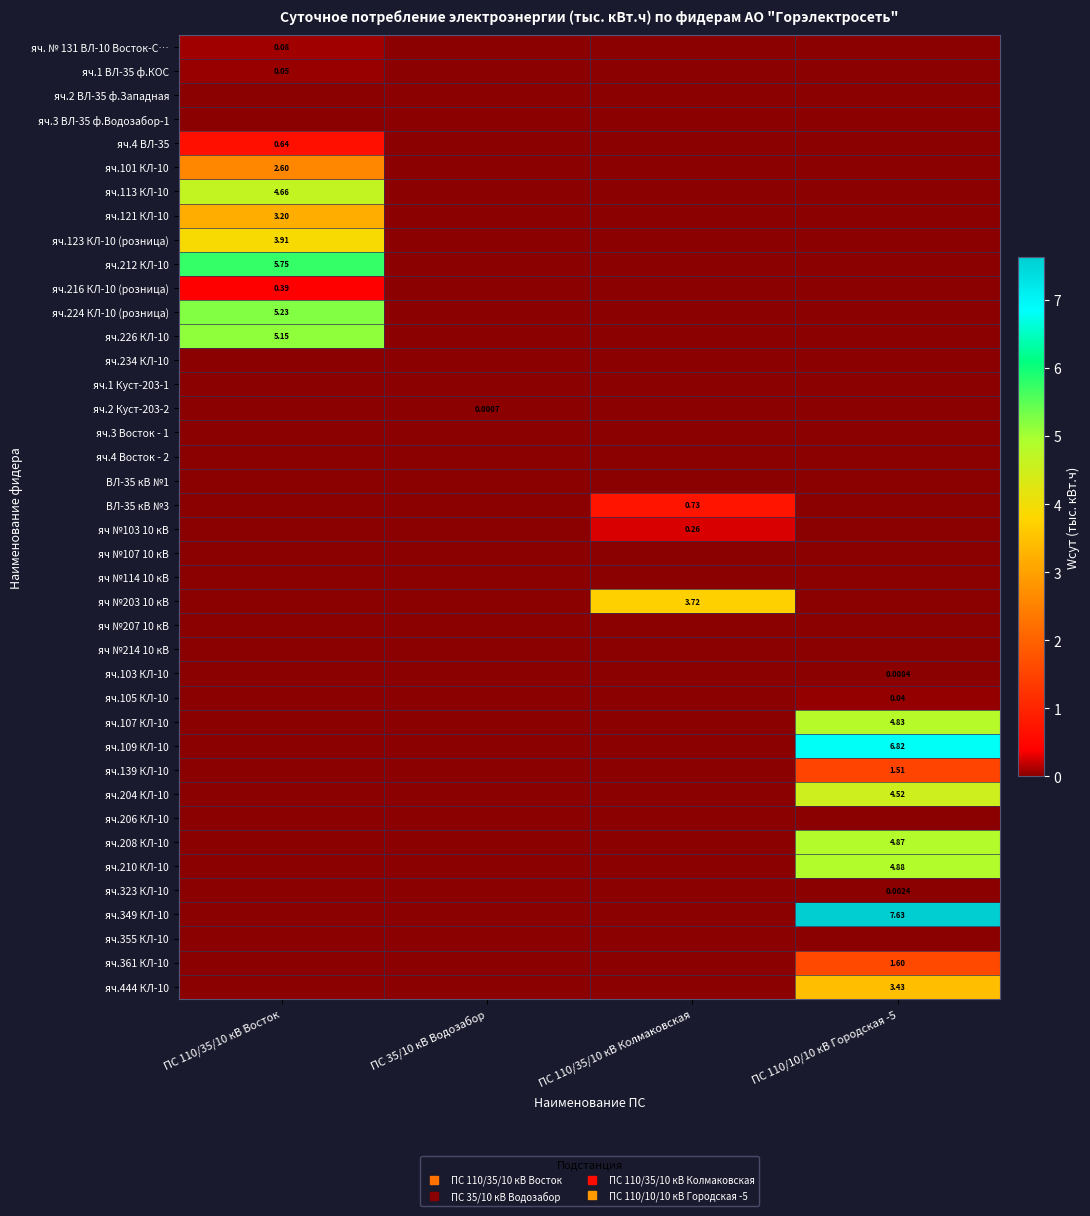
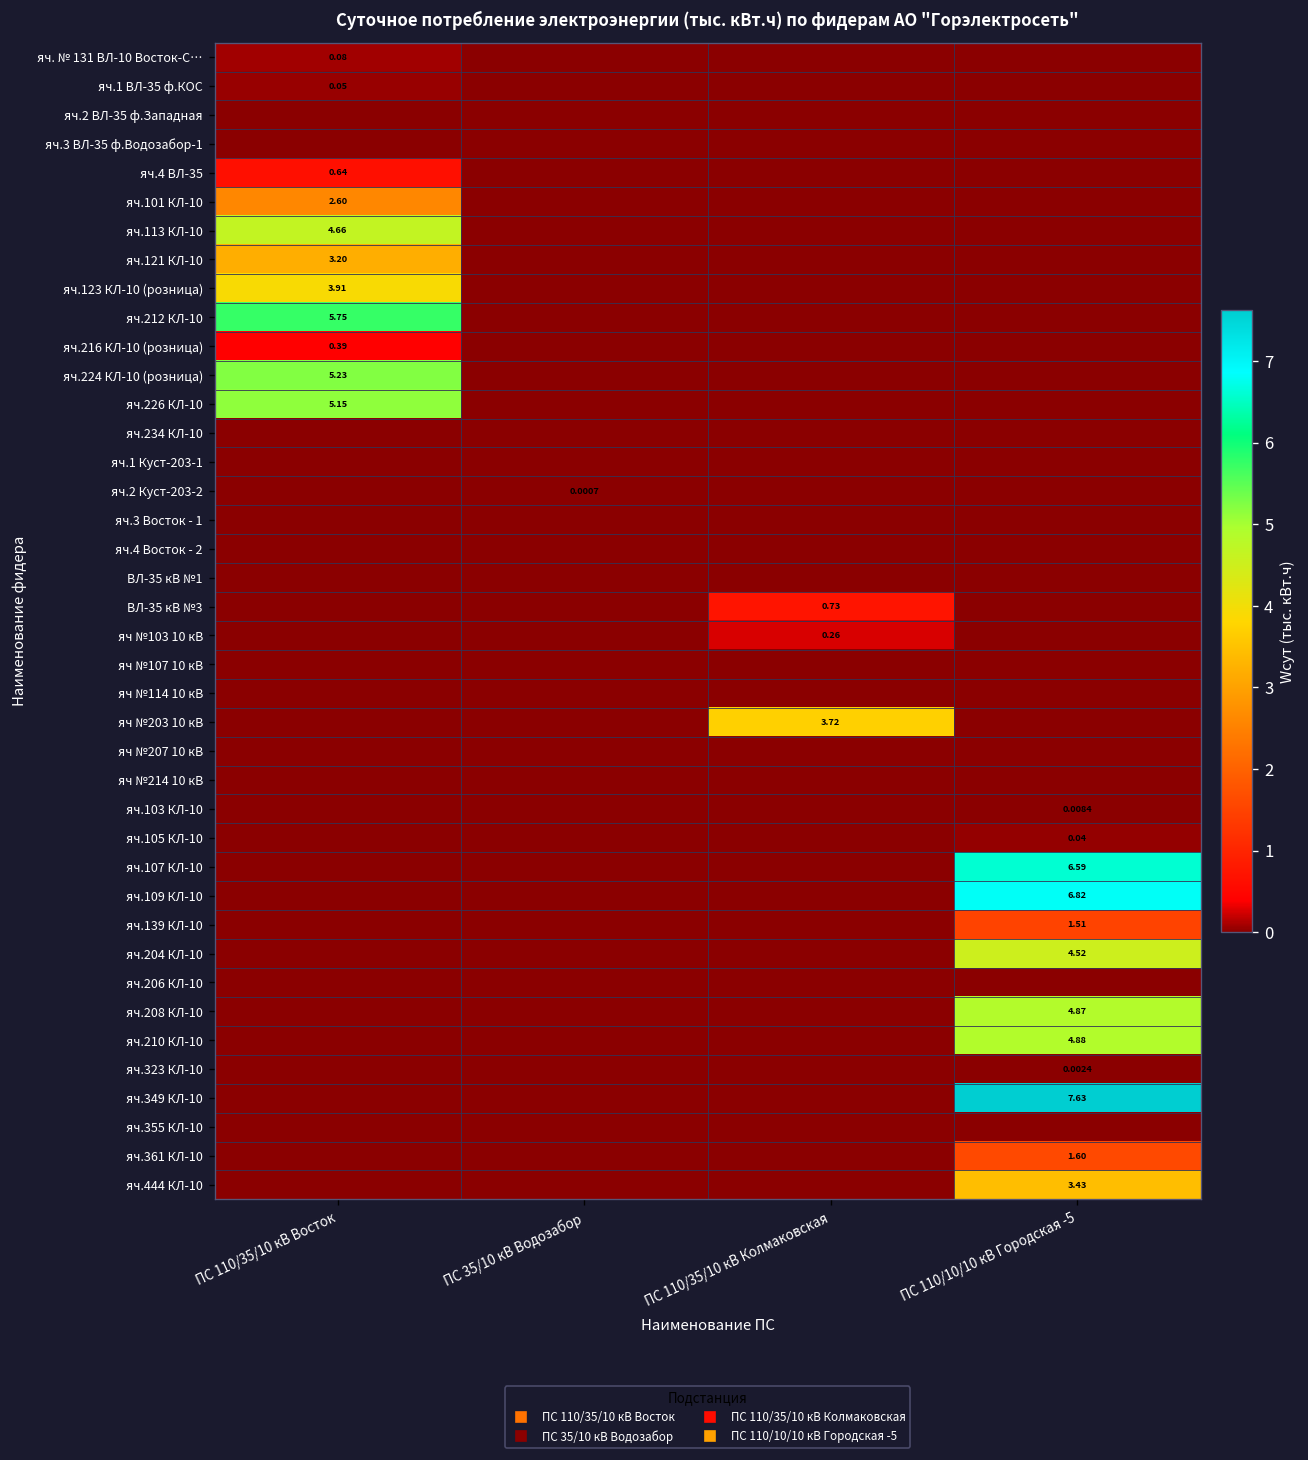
  {
    "яч. № 131 ВЛ-10 Восток-С…": {
      "ПС 110/35/10 кВ Восток": 0.08
    },
    "яч.1 ВЛ-35 ф.КОС": {
      "ПС 110/35/10 кВ Восток": 0.05
    },
    "яч.4 ВЛ-35": {
      "ПС 110/35/10 кВ Восток": 0.64
    },
    "яч.101 КЛ-10": {
      "ПС 110/35/10 кВ Восток": 2.60
    },
    "яч.113 КЛ-10": {
      "ПС 110/35/10 кВ Восток": 4.66
    },
    "яч.121 КЛ-10": {
      "ПС 110/35/10 кВ Восток": 3.20
    },
    "яч.123 КЛ-10 (розница)": {
      "ПС 110/35/10 кВ Восток": 3.91
    },
    "яч.212 КЛ-10": {
      "ПС 110/35/10 кВ Восток": 5.75
    },
    "яч.216 КЛ-10 (розница)": {
      "ПС 110/35/10 кВ Восток": 0.39
    },
    "яч.224 КЛ-10 (розница)": {
      "ПС 110/35/10 кВ Восток": 5.23
    },
    "яч.226 КЛ-10": {
      "ПС 110/35/10 кВ Восток": 5.15
    },
    "яч.2 Куст-203-2": {
      "ПС 35/10 кВ Водозабор": 0.0007
    },
    "ВЛ-35 кВ №3": {
      "ПС 110/35/10 кВ Колмаковская": 0.73
    },
    "яч №103 10 кВ": {
      "ПС 110/35/10 кВ Колмаковская": 0.26
    },
    "яч №203 10 кВ": {
      "ПС 110/35/10 кВ Колмаковская": 3.72
    },
    "яч.103 КЛ-10": {
      "ПС 110/10/10 кВ Городская -5": 0.0084
    },
    "яч.105 КЛ-10": {
      "ПС 110/10/10 кВ Городская -5": 0.04
    },
    "яч.107 КЛ-10": {
-     "ПС 110/10/10 кВ Городская -5": 4.83
+     "ПС 110/10/10 кВ Городская -5": 6.59
    },
    "яч.109 КЛ-10": {
      "ПС 110/10/10 кВ Городская -5": 6.82
    },
    "яч.139 КЛ-10": {
      "ПС 110/10/10 кВ Городская -5": 1.51
    },
    "яч.204 КЛ-10": {
      "ПС 110/10/10 кВ Городская -5": 4.52
    },
    "яч.208 КЛ-10": {
      "ПС 110/10/10 кВ Городская -5": 4.87
    },
    "яч.210 КЛ-10": {
      "ПС 110/10/10 кВ Городская -5": 4.88
    },
    "яч.323 КЛ-10": {
      "ПС 110/10/10 кВ Городская -5": 0.0024
    },
    "яч.349 КЛ-10": {
      "ПС 110/10/10 кВ Городская -5": 7.63
    },
    "яч.361 КЛ-10": {
      "ПС 110/10/10 кВ Городская -5": 1.60
    },
    "яч.444 КЛ-10": {
      "ПС 110/10/10 кВ Городская -5": 3.43
    }
  }
